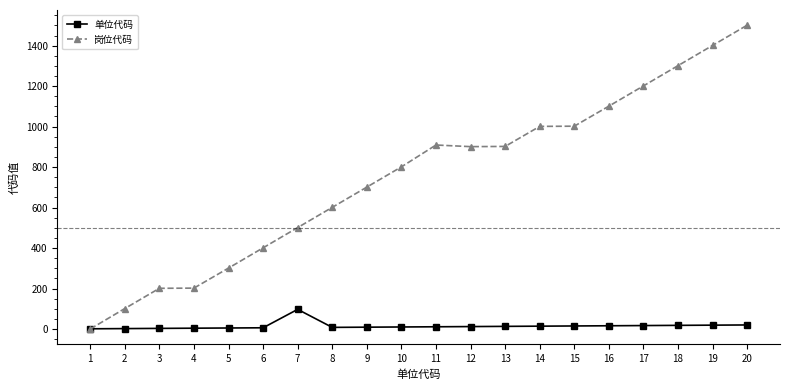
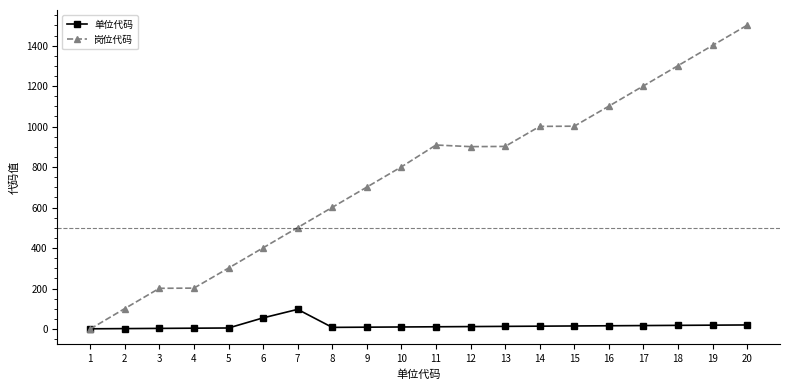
  {
    "单位代码": {
      "2": 0,
      "3": 0,
      "4": 0,
      "5": 10,
-     "6": 10,
+     "6": 60,
      "7": 100,
      "8": 10,
      "9": 10,
      "10": 10,
      "11": 10,
      "12": 10,
      "13": 10,
      "14": 10,
      "15": 20,
      "16": 20,
      "17": 20,
      "18": 20,
      "19": 20,
      "20": 20
    },
    "岗位代码": {
      "2": 100,
      "3": 200,
      "4": 200,
      "5": 300,
      "6": 400,
      "7": 500,
      "8": 600,
      "9": 700,
      "10": 800,
      "11": 910,
      "12": 900,
      "13": 900,
      "14": 1000,
      "15": 1000,
      "16": 1100,
      "17": 1200,
      "18": 1300,
      "19": 1400,
      "20": 1500
    }
  }
